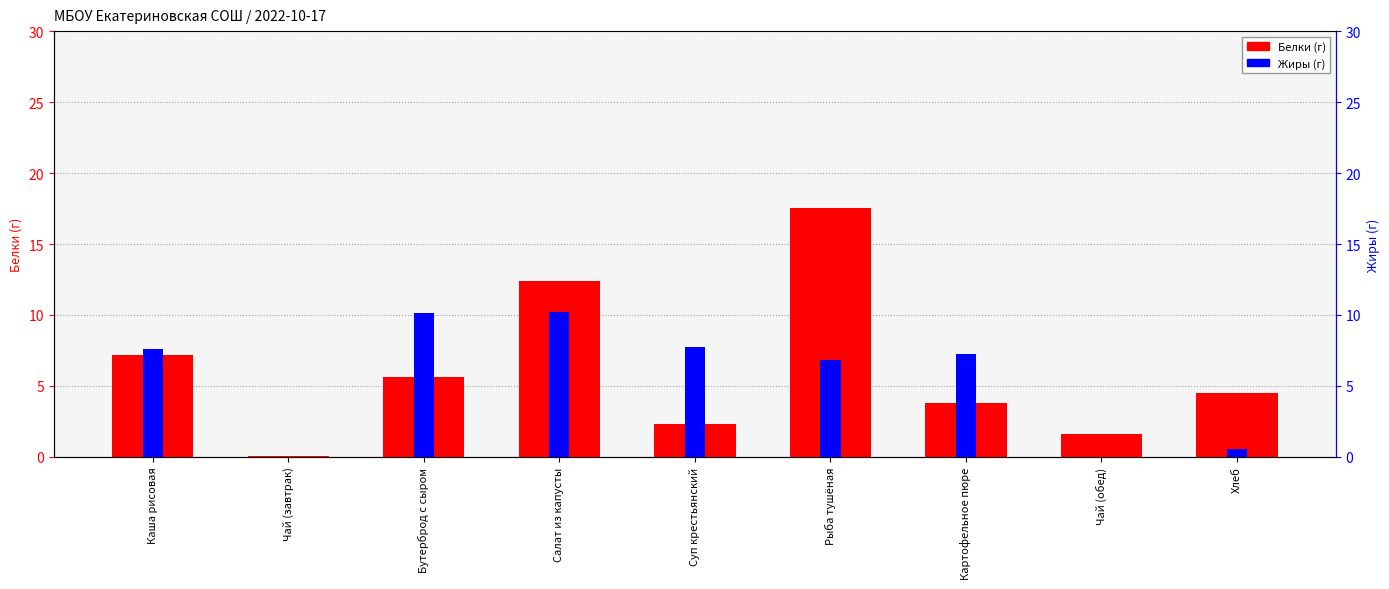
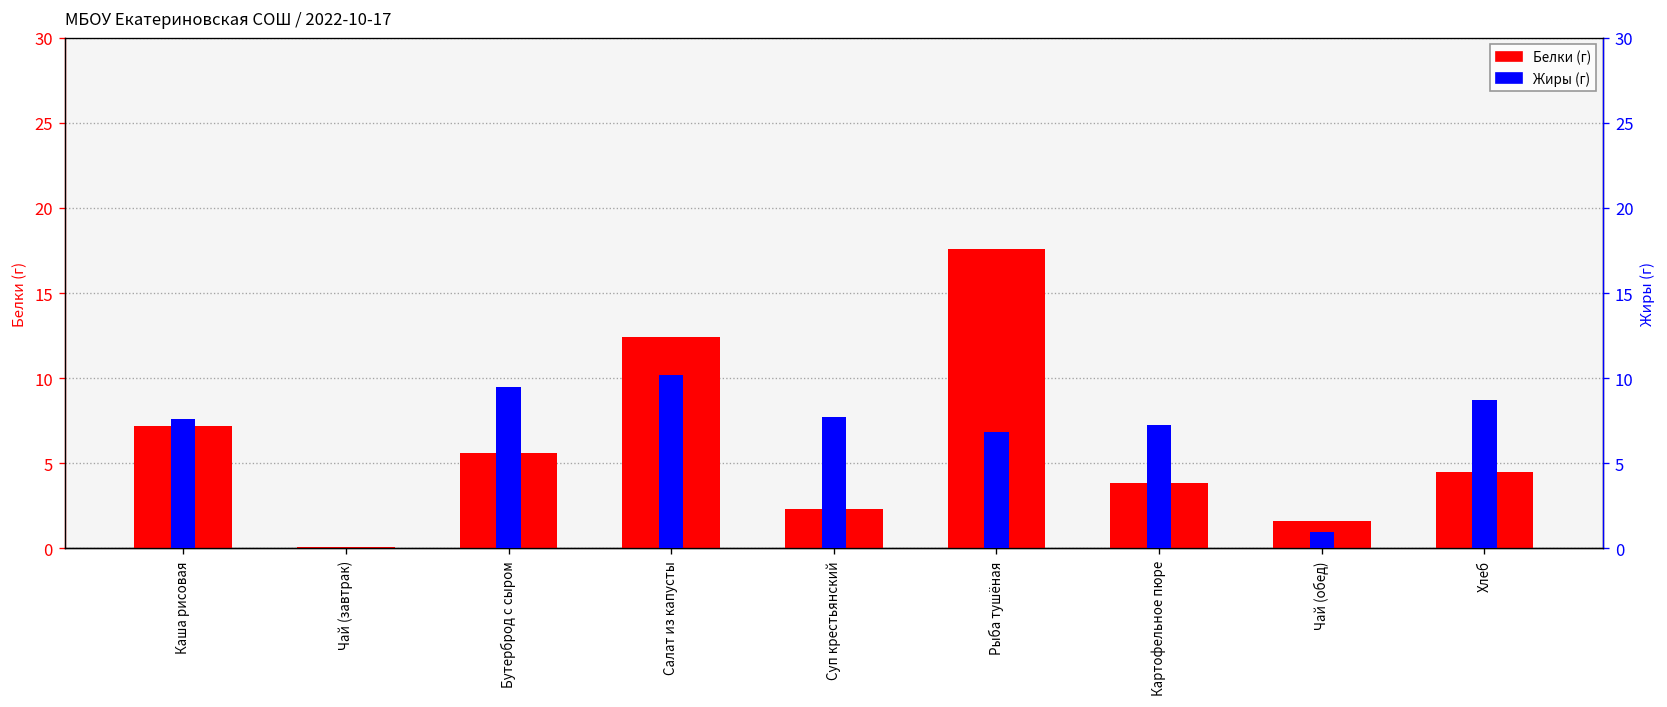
  {
    "Белки (г)": {
      "Каша рисовая": 7.2,
      "Бутерброд с сыром": 5.6,
      "Салат из капусты": 12.4,
      "Суп крестьянский": 2.3,
      "Рыба тушёная": 17.6,
      "Картофельное пюре": 3.8,
      "Чай (обед)": 1.6,
      "Хлеб": 4.5
    },
    "Жиры (г)": {
      "Каша рисовая": 7.6,
-     "Бутерброд с сыром": 10.1,
+     "Бутерброд с сыром": 9.5,
      "Салат из капусты": 10.2,
      "Суп крестьянский": 7.7,
      "Рыба тушёная": 6.9,
      "Картофельное пюре": 7.3,
-     "Чай (обед)": 0.0,
-     "Хлеб": 0.6
+     "Чай (обед)": 1.0,
+     "Хлеб": 8.7
    }
  }
